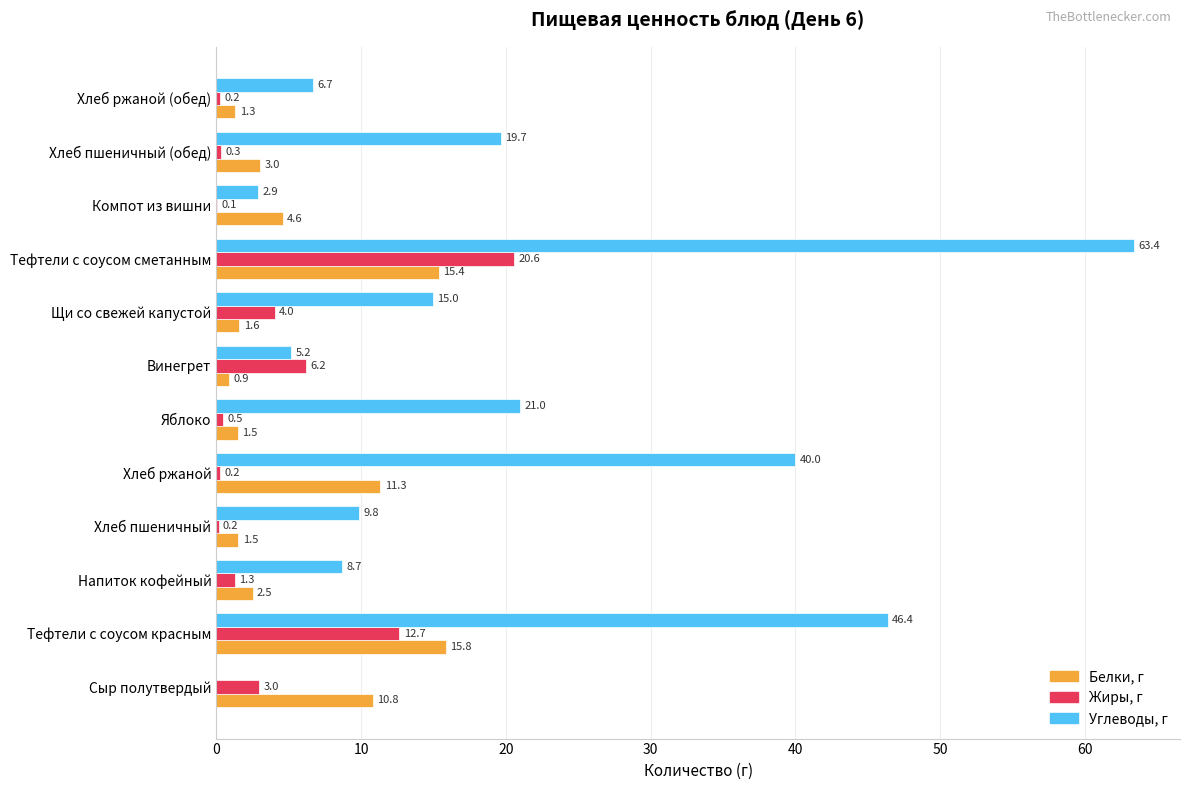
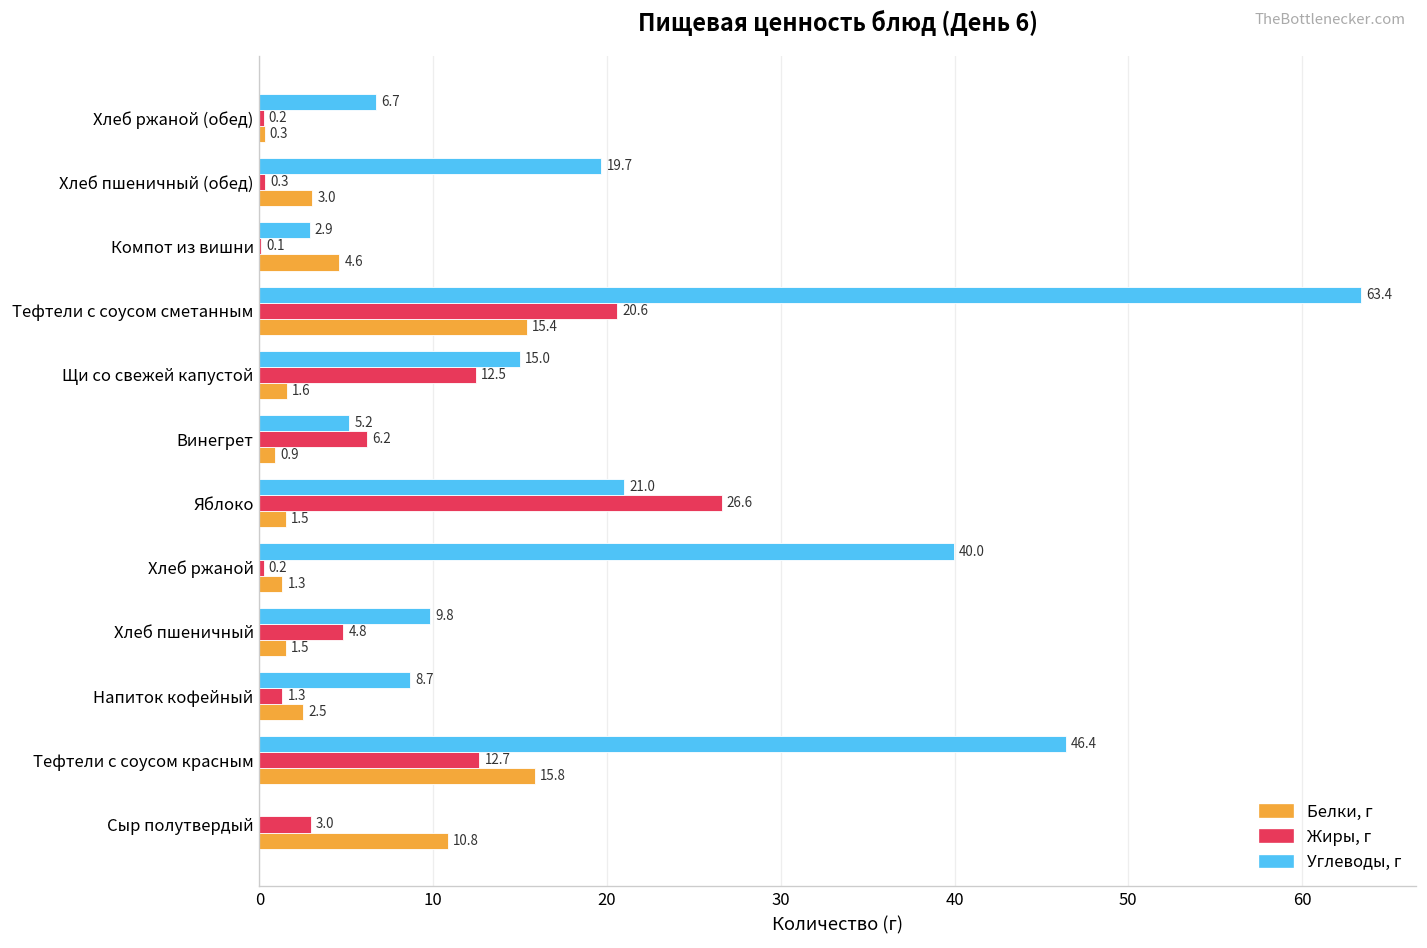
  {
    "Белки, г": {
-     "Хлеб ржаной (обед)": 1.3,
+     "Хлеб ржаной (обед)": 0.3,
      "Хлеб пшеничный (обед)": 3.0,
      "Компот из вишни": 4.6,
      "Тефтели с соусом сметанным": 15.4,
      "Щи со свежей капустой": 1.6,
      "Винегрет": 0.9,
      "Яблоко": 1.5,
-     "Хлеб ржаной": 11.3,
+     "Хлеб ржаной": 1.3,
      "Хлеб пшеничный": 1.5,
      "Напиток кофейный": 2.5,
      "Тефтели с соусом красным": 15.8,
      "Сыр полутвердый": 10.8
    },
    "Жиры, г": {
      "Хлеб ржаной (обед)": 0.2,
      "Хлеб пшеничный (обед)": 0.3,
      "Компот из вишни": 0.1,
      "Тефтели с соусом сметанным": 20.6,
-     "Щи со свежей капустой": 4.0,
+     "Щи со свежей капустой": 12.5,
      "Винегрет": 6.2,
-     "Яблоко": 0.5,
+     "Яблоко": 26.6,
      "Хлеб ржаной": 0.2,
-     "Хлеб пшеничный": 0.2,
+     "Хлеб пшеничный": 4.8,
      "Напиток кофейный": 1.3,
      "Тефтели с соусом красным": 12.7,
      "Сыр полутвердый": 3.0
    },
    "Углеводы, г": {
      "Хлеб ржаной (обед)": 6.7,
      "Хлеб пшеничный (обед)": 19.7,
      "Компот из вишни": 2.9,
      "Тефтели с соусом сметанным": 63.4,
      "Щи со свежей капустой": 15.0,
      "Винегрет": 5.2,
      "Яблоко": 21.0,
      "Хлеб ржаной": 40.0,
      "Хлеб пшеничный": 9.8,
      "Напиток кофейный": 8.7,
      "Тефтели с соусом красным": 46.4
    }
  }
